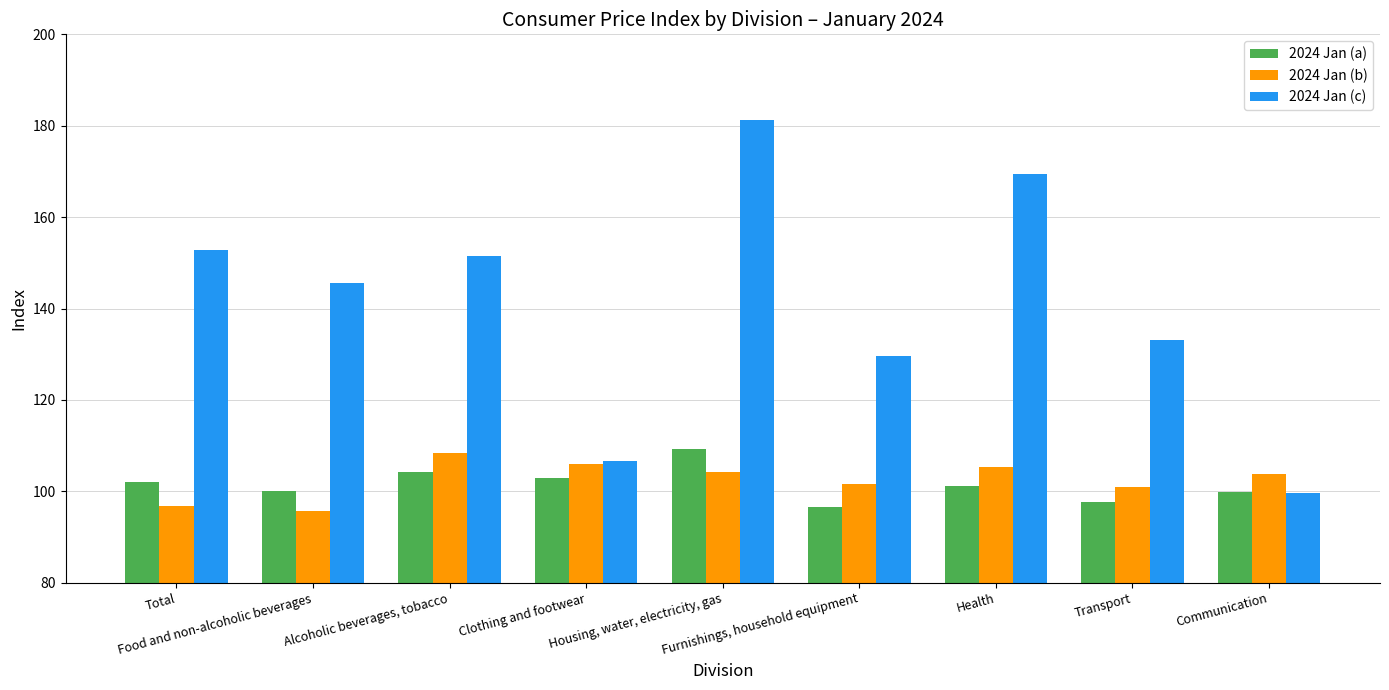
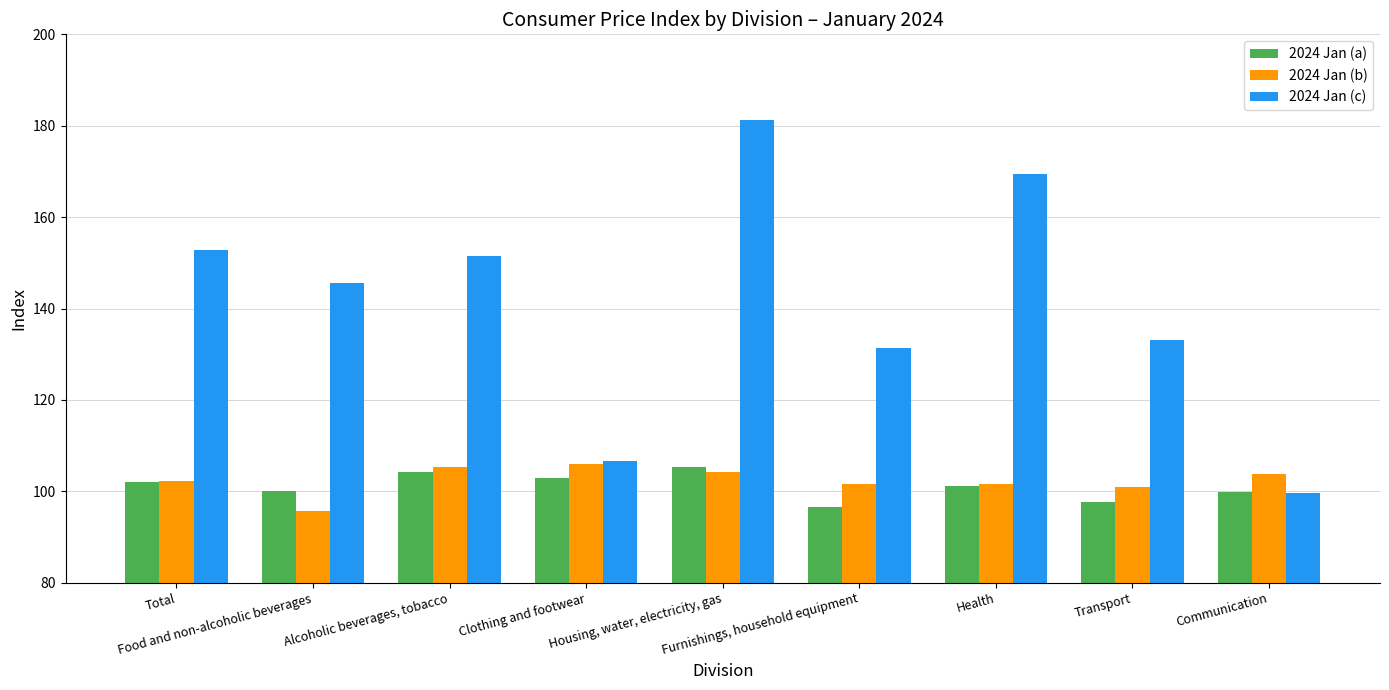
  {
    "2024 Jan (a)": {
      "Total": 102,
      "Food and non-alcoholic beverages": 100,
      "Alcoholic beverages, tobacco": 104,
      "Clothing and footwear": 103,
-     "Housing, water, electricity, gas": 109,
+     "Housing, water, electricity, gas": 105,
      "Furnishings, household equipment": 97,
      "Health": 101,
      "Transport": 98,
      "Communication": 100
    },
    "2024 Jan (b)": {
-     "Total": 97,
+     "Total": 102,
      "Food and non-alcoholic beverages": 96,
-     "Alcoholic beverages, tobacco": 108,
+     "Alcoholic beverages, tobacco": 105,
      "Clothing and footwear": 106,
      "Housing, water, electricity, gas": 104,
      "Furnishings, household equipment": 102,
-     "Health": 105,
+     "Health": 102,
      "Transport": 101,
      "Communication": 104
    },
    "2024 Jan (c)": {
      "Total": 153,
      "Food and non-alcoholic beverages": 146,
      "Alcoholic beverages, tobacco": 152,
      "Clothing and footwear": 107,
      "Housing, water, electricity, gas": 181,
-     "Furnishings, household equipment": 130,
+     "Furnishings, household equipment": 131,
      "Health": 170,
      "Transport": 133,
      "Communication": 100
    }
  }
